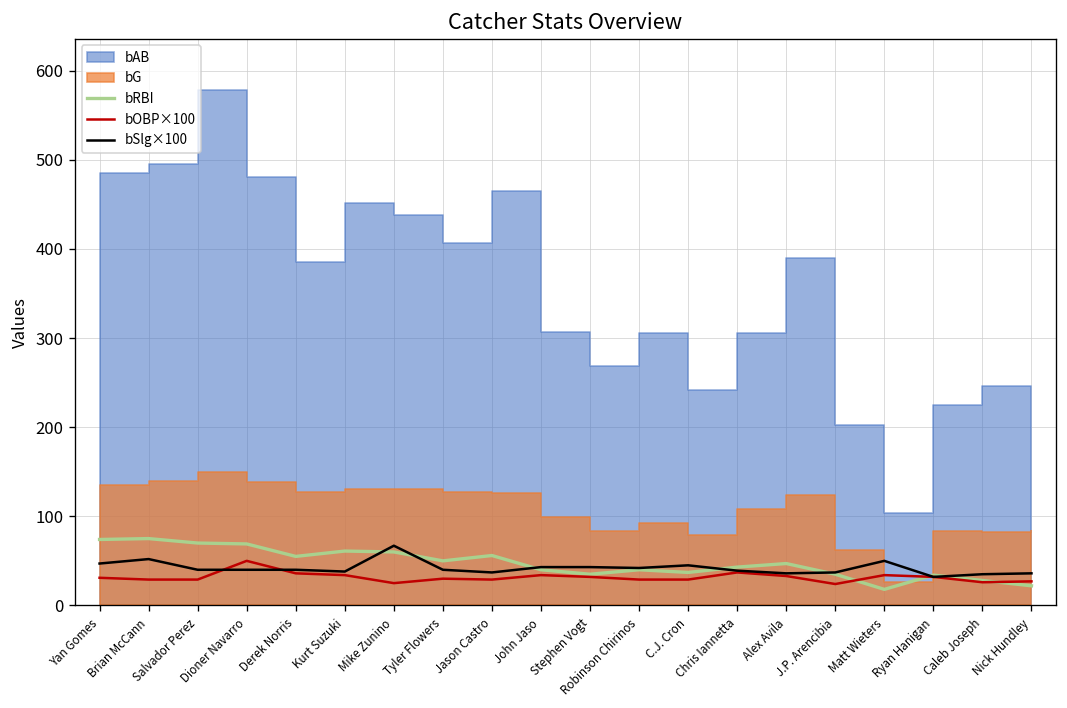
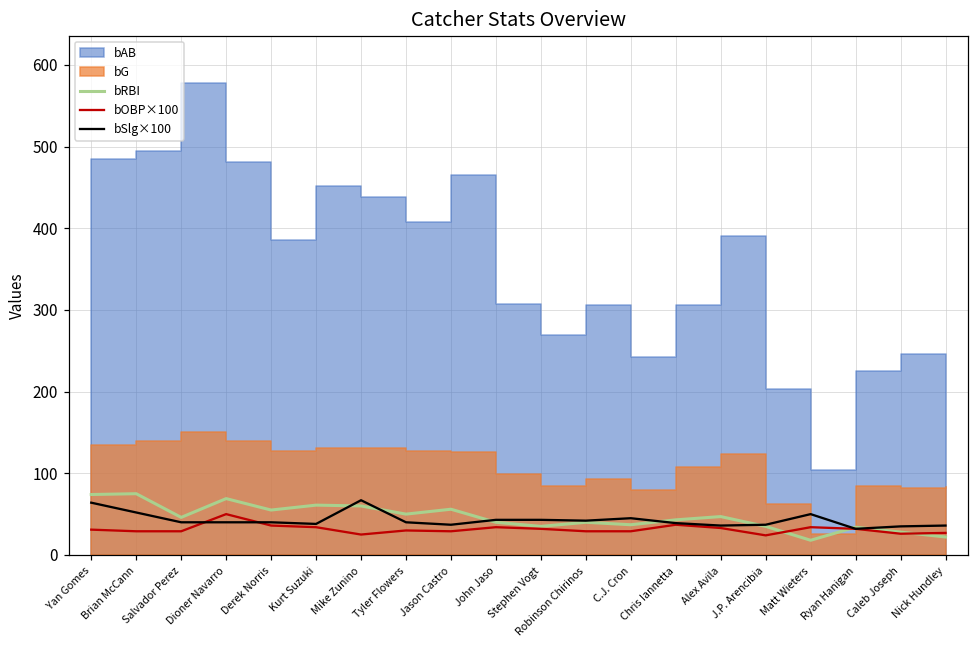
  {
    "bRBI": {
      "Yan Gomes": 70,
      "Brian McCann": 80,
-     "Salvador Perez": 70,
+     "Salvador Perez": 50,
      "Dioner Navarro": 70,
      "Derek Norris": 60,
      "Kurt Suzuki": 60,
      "Mike Zunino": 60,
      "Tyler Flowers": 50,
      "Jason Castro": 60,
      "C.J. Cron": 40,
      "Chris Iannetta": 40,
      "Alex Avila": 50,
      "Matt Wieters": 20,
      "Nick Hundley": 20
    },
    "bOBP×100": {
      "Yan Gomes": 30,
      "Brian McCann": 30,
      "Salvador Perez": 30,
      "Dioner Navarro": 50,
      "Derek Norris": 40,
      "Kurt Suzuki": 30,
      "Mike Zunino": 30,
      "Tyler Flowers": 30,
      "Jason Castro": 30,
      "John Jaso": 30,
      "Robinson Chirinos": 30,
      "C.J. Cron": 30,
      "J.P. Arencibia": 20,
      "Matt Wieters": 30,
      "Nick Hundley": 30
    },
    "bSlg×100": {
-     "Yan Gomes": 50,
+     "Yan Gomes": 60,
      "Brian McCann": 50,
      "Salvador Perez": 40,
      "Dioner Navarro": 40,
      "Derek Norris": 40,
      "Kurt Suzuki": 40,
      "Mike Zunino": 70,
      "Tyler Flowers": 40,
      "Jason Castro": 40,
      "Stephen Vogt": 40,
      "C.J. Cron": 50,
      "Matt Wieters": 50,
      "Caleb Joseph": 40,
      "Nick Hundley": 40
    }
  }
